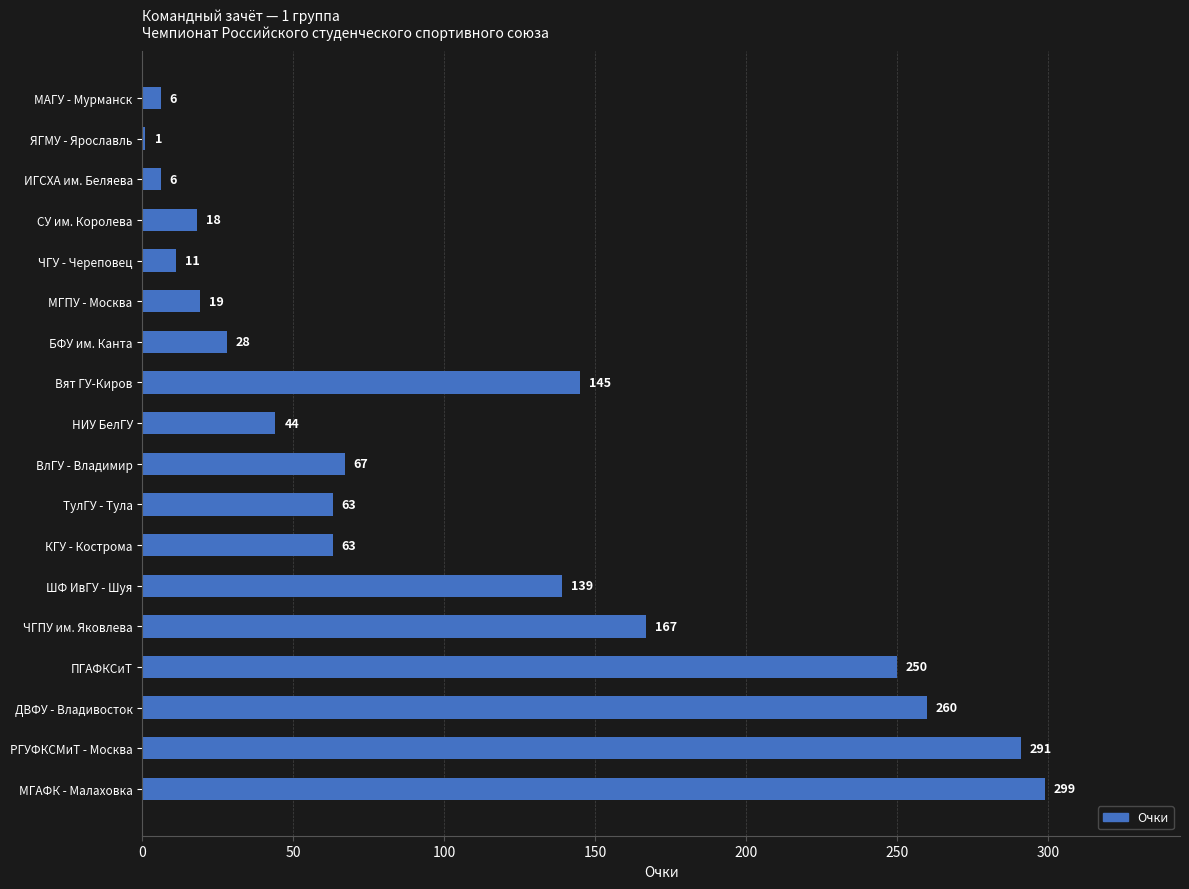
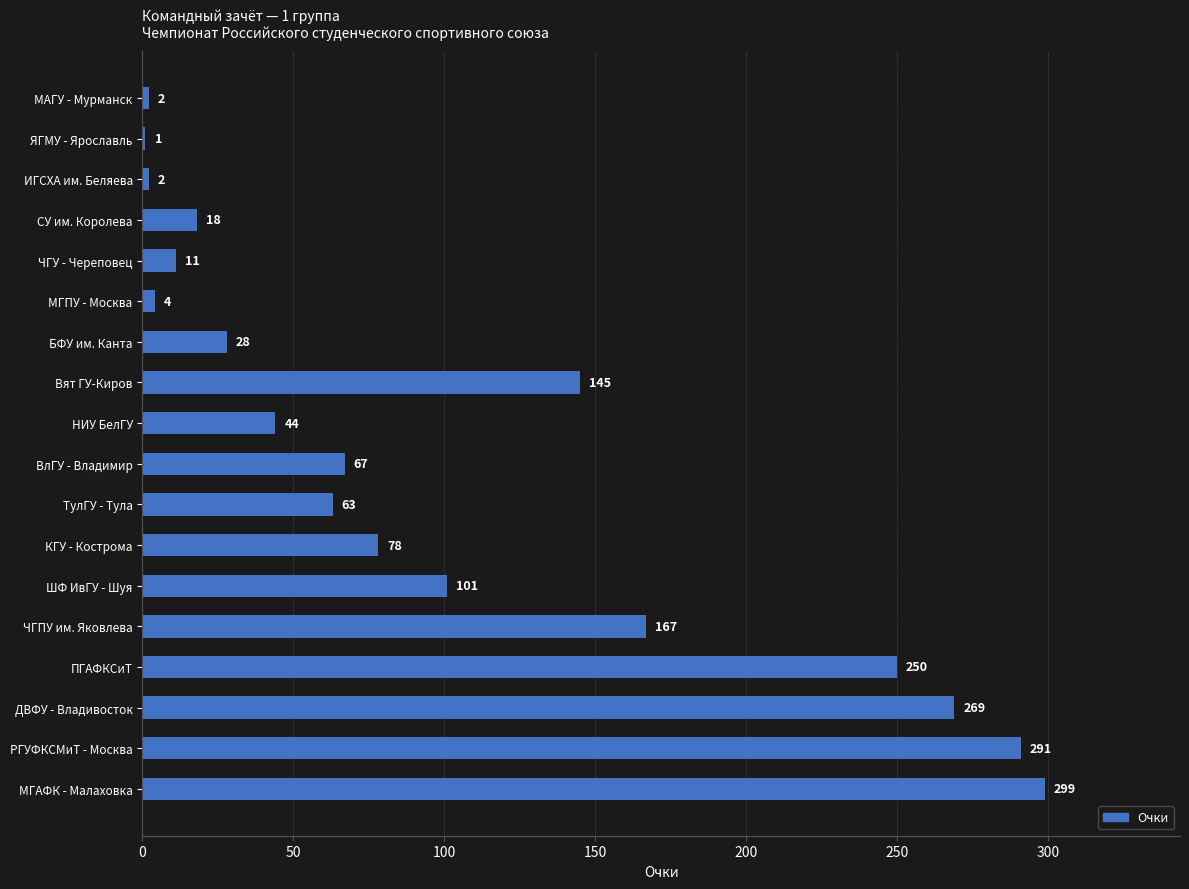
  {
-   "МАГУ - Мурманск": 6,
+   "МАГУ - Мурманск": 2,
    "ЯГМУ - Ярославль": 1,
-   "ИГСХА им. Беляева": 6,
+   "ИГСХА им. Беляева": 2,
    "СУ им. Королева": 18,
    "ЧГУ - Череповец": 11,
-   "МГПУ - Москва": 19,
+   "МГПУ - Москва": 4,
    "БФУ им. Канта": 28,
    "Вят ГУ-Киров": 145,
    "НИУ БелГУ": 44,
    "ВлГУ - Владимир": 67,
    "ТулГУ - Тула": 63,
-   "КГУ - Кострома": 63,
-   "ШФ ИвГУ - Шуя": 139,
+   "КГУ - Кострома": 78,
+   "ШФ ИвГУ - Шуя": 101,
    "ЧГПУ им. Яковлева": 167,
    "ПГАФКСиТ": 250,
-   "ДВФУ - Владивосток": 260,
+   "ДВФУ - Владивосток": 269,
    "РГУФКСМиТ - Москва": 291,
    "МГАФК - Малаховка": 299
  }
